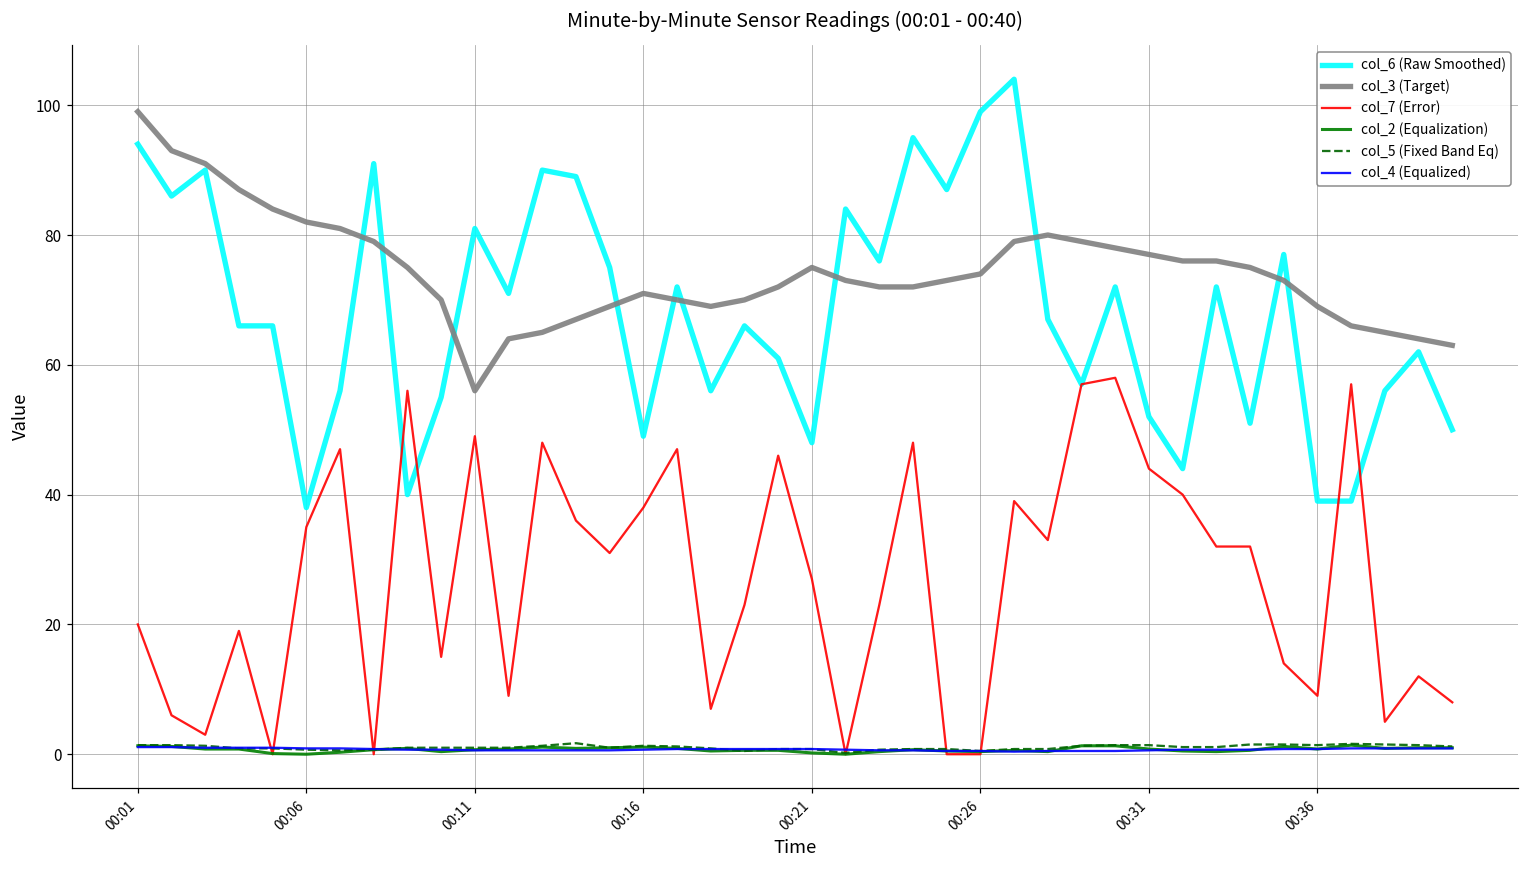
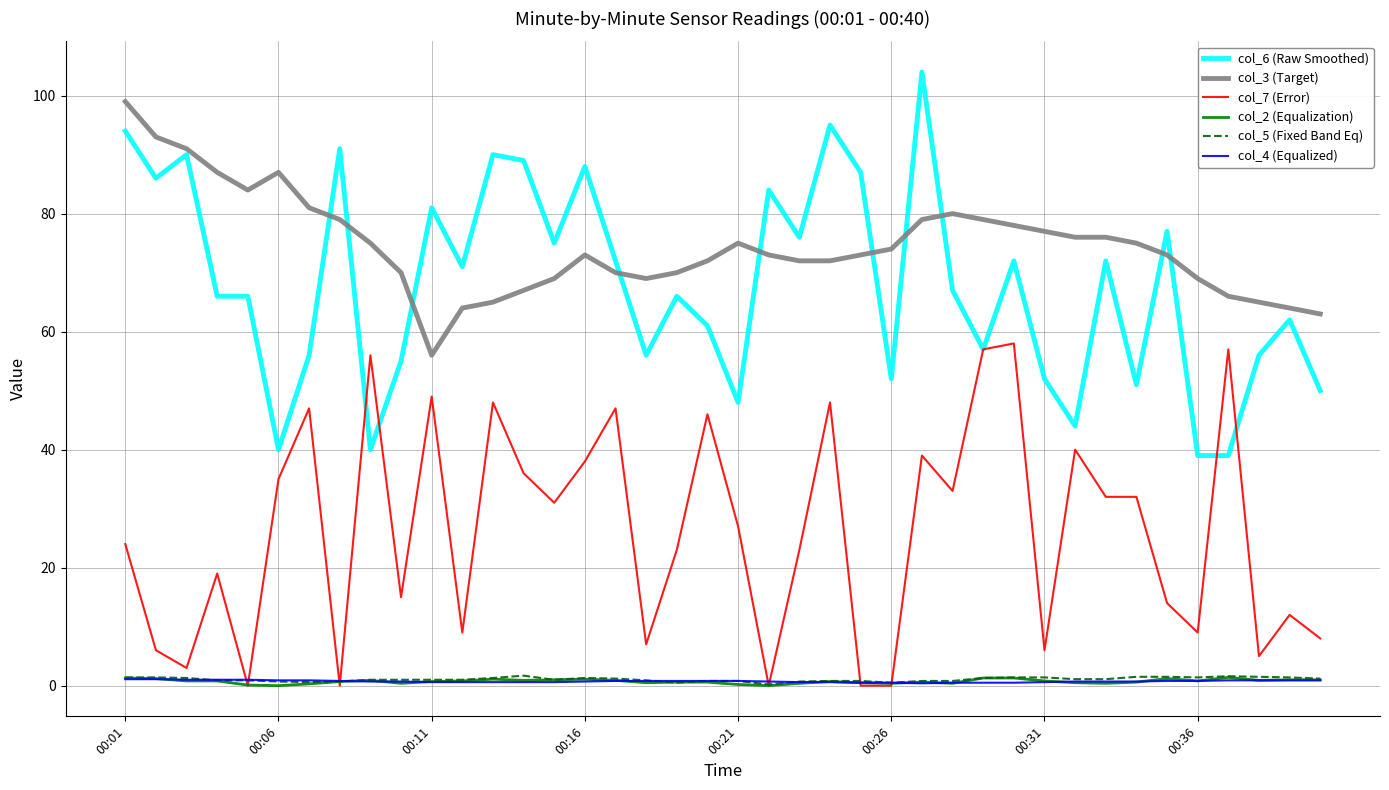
  {
    "col_6 (Raw Smoothed)": {
      "00:01": 94,
-     "00:06": 38,
+     "00:06": 40,
      "00:11": 81,
-     "00:16": 49,
+     "00:16": 88,
      "00:21": 48,
-     "00:26": 99,
+     "00:26": 52,
      "00:31": 52,
      "00:36": 39
    },
    "col_3 (Target)": {
      "00:01": 99,
-     "00:06": 82,
+     "00:06": 87,
      "00:11": 56,
-     "00:16": 71,
+     "00:16": 73,
      "00:21": 75,
      "00:26": 74,
      "00:31": 77,
      "00:36": 69
    },
    "col_7 (Error)": {
-     "00:01": 20,
+     "00:01": 24,
      "00:06": 35,
      "00:11": 49,
      "00:16": 38,
      "00:21": 27,
-     "00:31": 44,
+     "00:31": 6,
      "00:36": 9
    }
  }
